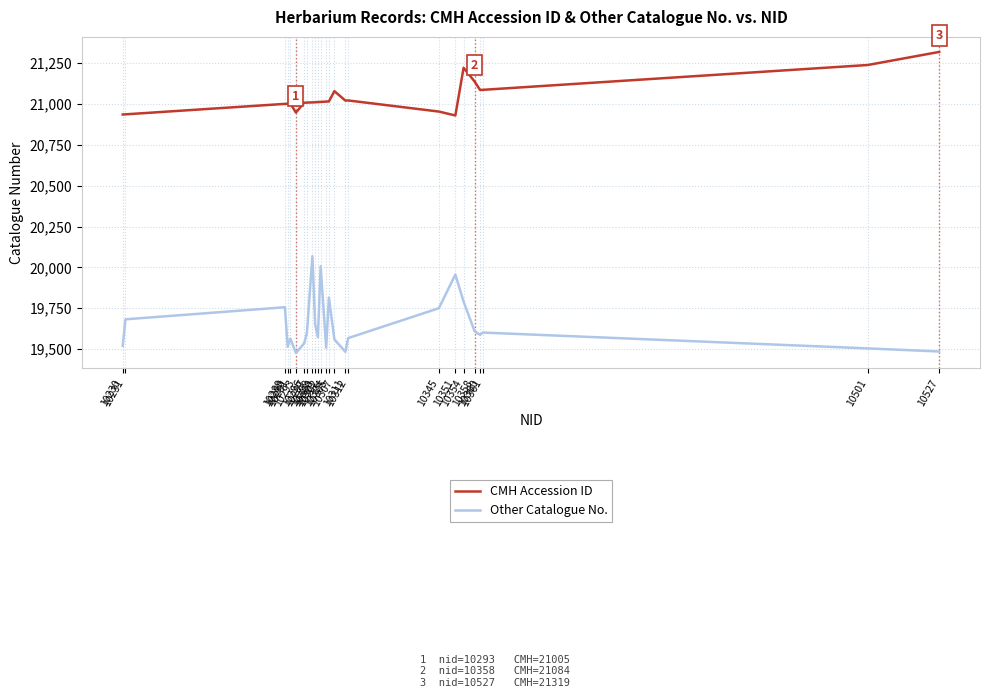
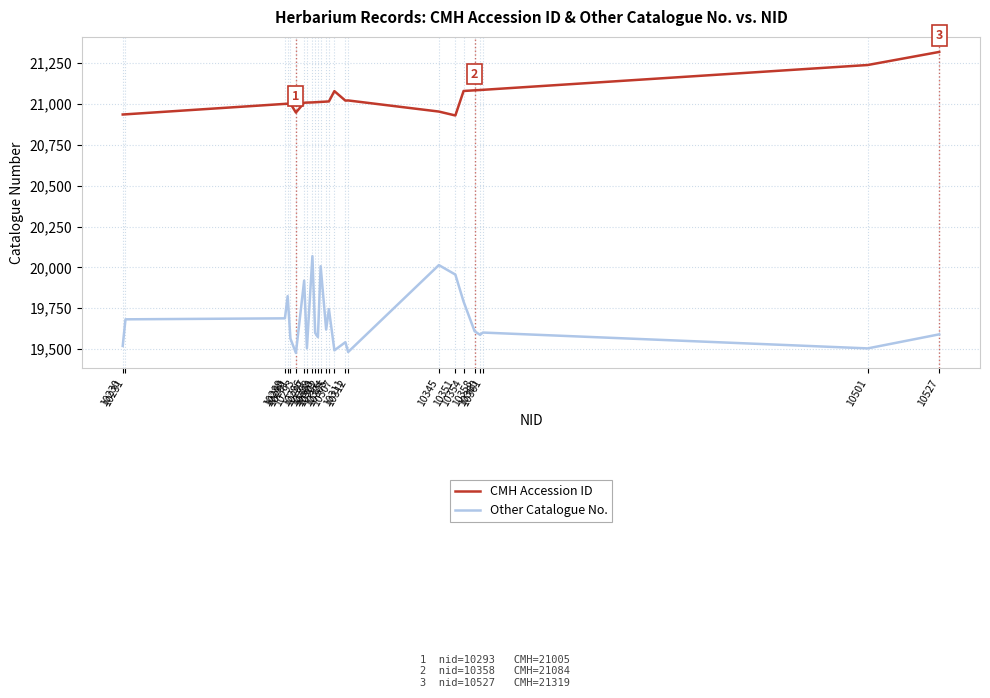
  {
    "CMH Accession ID": {
      "10230": "20,940",
      "10231": "20,940",
      "10289": "21,000",
      "10290": "21,000",
      "10293": "20,950",
      "10296": "21,010",
      "10297": "21,010",
      "10299": "21,010",
      "10300": "21,010",
      "10301": "21,010",
      "10302": "21,010",
      "10304": "21,020",
      "10305": "21,020",
      "10307": "21,080",
      "10311": "21,020",
      "10312": "21,020",
      "10345": "20,950",
      "10351": "20,930",
-     "10354": "21,220",
-     "10358": "21,140",
+     "10354": "21,080",
+     "10358": "21,080",
      "10361": "21,090",
      "10501": "21,240"
    },
    "Other Catalogue No.": {
      "10230": "19,520",
      "10231": "19,680",
-     "10289": "19,760",
-     "10290": "19,510",
+     "10289": "19,690",
+     "10290": "19,820",
      "10291": "19,560",
      "10293": "19,480",
-     "10296": "19,540",
-     "10297": "19,600",
+     "10296": "19,920",
+     "10297": "19,510",
      "10299": "20,070",
-     "10300": "19,650",
+     "10300": "19,600",
      "10301": "19,570",
      "10302": "20,010",
-     "10304": "19,510",
-     "10305": "19,820",
-     "10307": "19,560",
-     "10311": "19,480",
-     "10312": "19,570",
-     "10345": "19,750",
+     "10304": "19,620",
+     "10305": "19,750",
+     "10307": "19,490",
+     "10311": "19,540",
+     "10312": "19,480",
+     "10345": "20,010",
      "10351": "19,960",
      "10354": "19,790",
      "10358": "19,610",
      "10360": "19,590",
      "10361": "19,600",
      "10501": "19,500",
-     "10527": "19,490"
+     "10527": "19,590"
    }
  }
